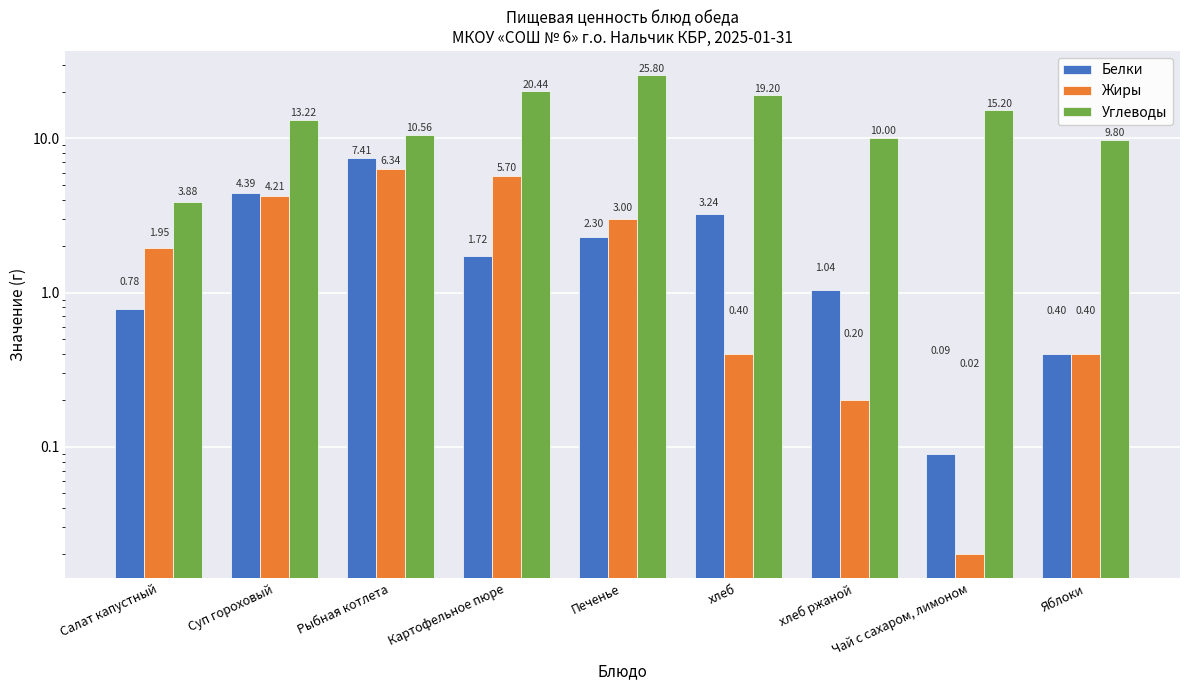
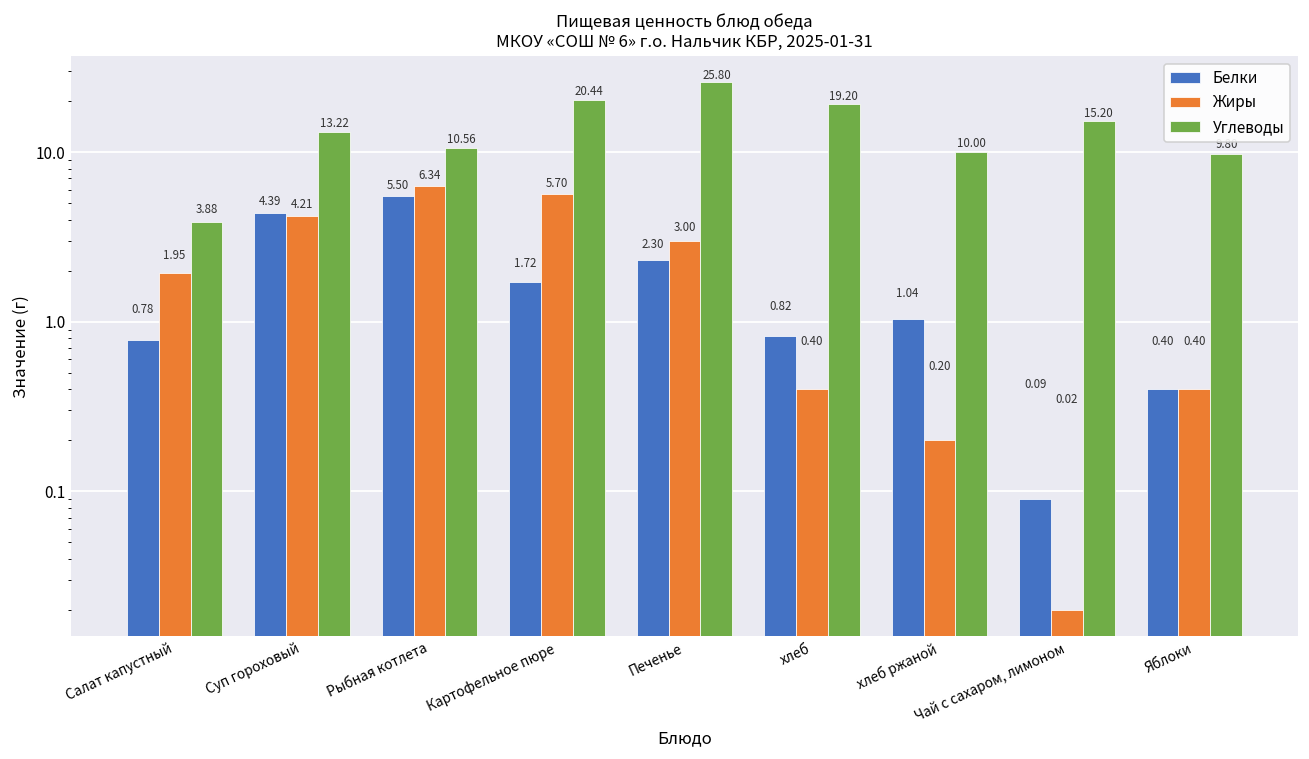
  {
    "Белки": {
      "Салат капустный": 0.78,
      "Суп гороховый": 4.39,
-     "Рыбная котлета": 7.41,
+     "Рыбная котлета": 5.50,
      "Картофельное пюре": 1.72,
      "Печенье": 2.30,
-     "хлеб": 3.24,
+     "хлеб": 0.82,
      "хлеб ржаной": 1.04
    },
    "Жиры": {
      "Салат капустный": 1.95,
      "Суп гороховый": 4.21,
      "Рыбная котлета": 6.34,
      "Картофельное пюре": 5.70,
      "Печенье": 3.00
    },
    "Углеводы": {
      "Салат капустный": 3.88,
      "Суп гороховый": 13.22,
      "Рыбная котлета": 10.56,
      "Картофельное пюре": 20.44,
      "Печенье": 25.80,
      "хлеб": 19.20,
      "хлеб ржаной": 10.00,
      "Чай с сахаром, лимоном": 15.20,
      "Яблоки": 9.80
    }
  }
